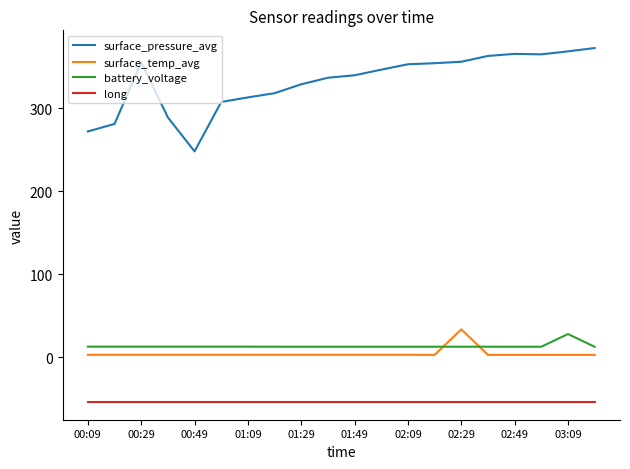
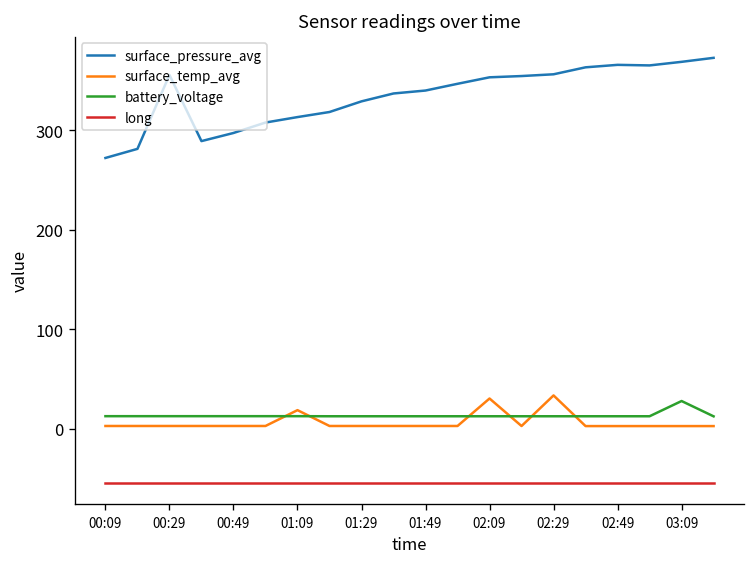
  {
    "surface_pressure_avg": {
      "00:09": 270,
-     "00:49": 250,
+     "00:49": 300,
      "01:09": 310,
      "01:29": 330,
      "01:49": 340,
      "02:09": 350,
      "02:29": 360,
      "02:49": 370,
      "03:09": 370
    },
    "surface_temp_avg": {
      "00:09": 0,
      "00:29": 0,
      "00:49": 0,
-     "01:09": 0,
+     "01:09": 20,
      "01:29": 0,
      "01:49": 0,
-     "02:09": 0,
+     "02:09": 30,
      "02:29": 30,
      "02:49": 0,
      "03:09": 0
    },
    "battery_voltage": {
      "00:09": 10,
      "00:29": 10,
      "00:49": 10,
      "01:09": 10,
      "01:29": 10,
      "01:49": 10,
      "02:09": 10,
      "02:29": 10,
      "02:49": 10,
      "03:09": 30
    },
    "long": {
      "00:09": -50,
      "00:29": -50,
      "00:49": -50,
      "01:09": -50,
      "01:29": -50,
      "01:49": -50,
      "02:09": -50,
      "02:29": -50,
      "02:49": -50,
      "03:09": -50
    }
  }
